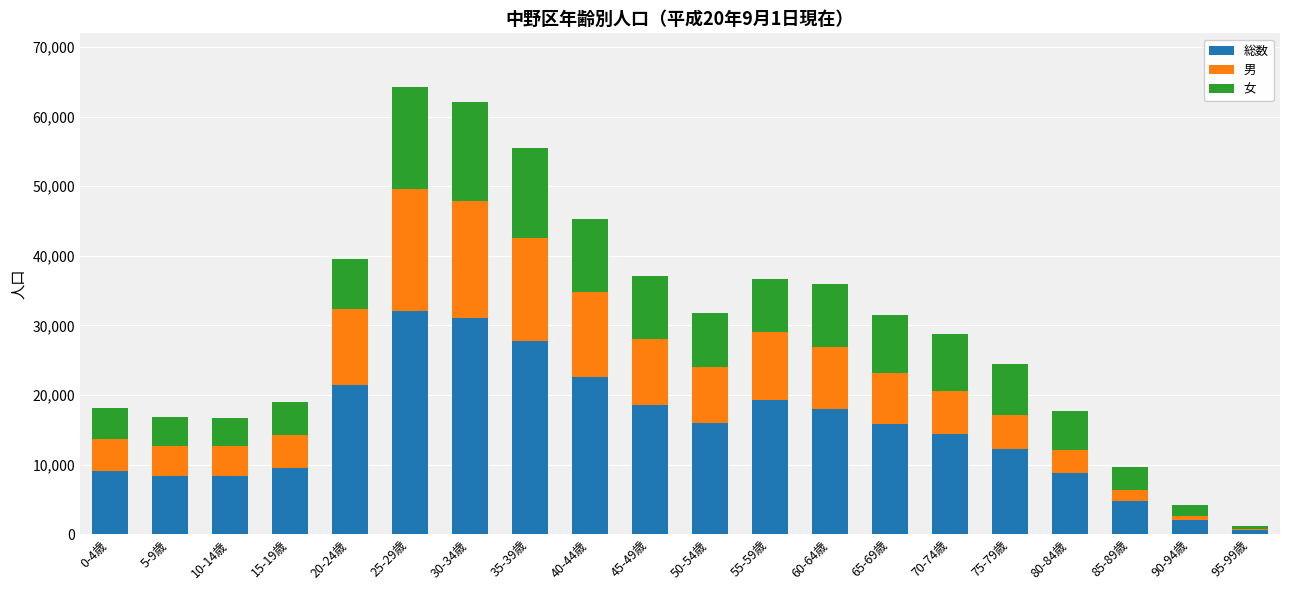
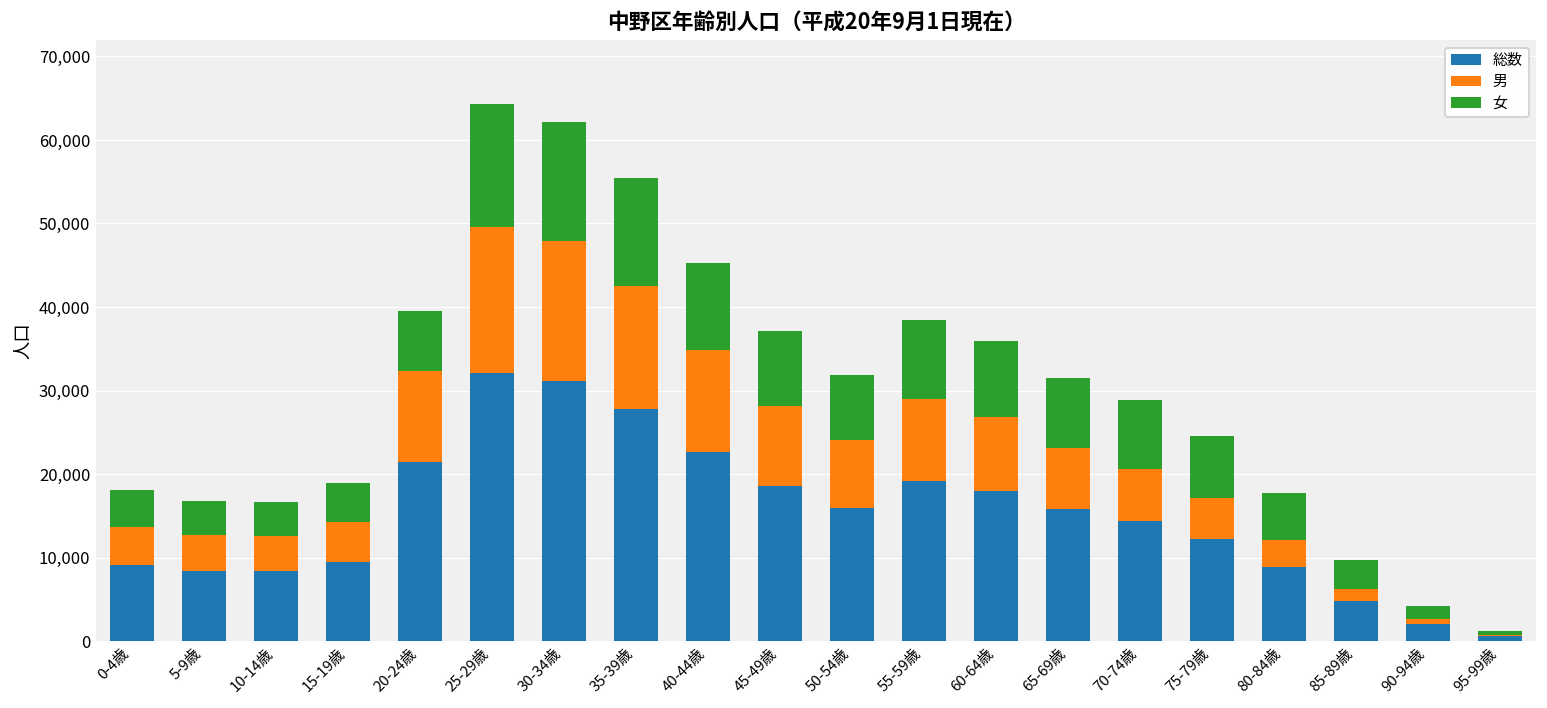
  {
    "総数": {
      "0-4歳": "9,000",
      "5-9歳": "8,000",
      "10-14歳": "8,000",
      "15-19歳": "9,000",
      "20-24歳": "21,000",
      "25-29歳": "32,000",
      "30-34歳": "31,000",
      "35-39歳": "28,000",
      "40-44歳": "23,000",
      "45-49歳": "19,000",
      "50-54歳": "16,000",
      "55-59歳": "19,000",
      "60-64歳": "18,000",
      "65-69歳": "16,000",
      "70-74歳": "14,000",
      "75-79歳": "12,000",
      "80-84歳": "9,000",
      "85-89歳": "5,000",
      "90-94歳": "2,000",
      "95-99歳": "1,000"
    },
    "男": {
      "0-4歳": "5,000",
      "5-9歳": "4,000",
      "10-14歳": "4,000",
      "15-19歳": "5,000",
      "20-24歳": "11,000",
      "25-29歳": "17,000",
      "30-34歳": "17,000",
      "35-39歳": "15,000",
      "40-44歳": "12,000",
      "45-49歳": "10,000",
      "50-54歳": "8,000",
      "55-59歳": "10,000",
      "60-64歳": "9,000",
      "65-69歳": "7,000",
      "70-74歳": "6,000",
      "75-79歳": "5,000",
      "80-84歳": "3,000",
      "85-89歳": "1,000",
      "90-94歳": "1,000"
    },
    "女": {
      "0-4歳": "4,000",
      "5-9歳": "4,000",
      "10-14歳": "4,000",
      "15-19歳": "5,000",
      "20-24歳": "7,000",
      "25-29歳": "15,000",
      "30-34歳": "14,000",
      "35-39歳": "13,000",
      "40-44歳": "10,000",
      "45-49歳": "9,000",
      "50-54歳": "8,000",
-     "55-59歳": "8,000",
+     "55-59歳": "9,000",
      "60-64歳": "9,000",
      "65-69歳": "8,000",
      "70-74歳": "8,000",
      "75-79歳": "7,000",
      "80-84歳": "6,000",
      "85-89歳": "3,000",
      "90-94歳": "2,000",
      "95-99歳": "1,000"
    }
  }
